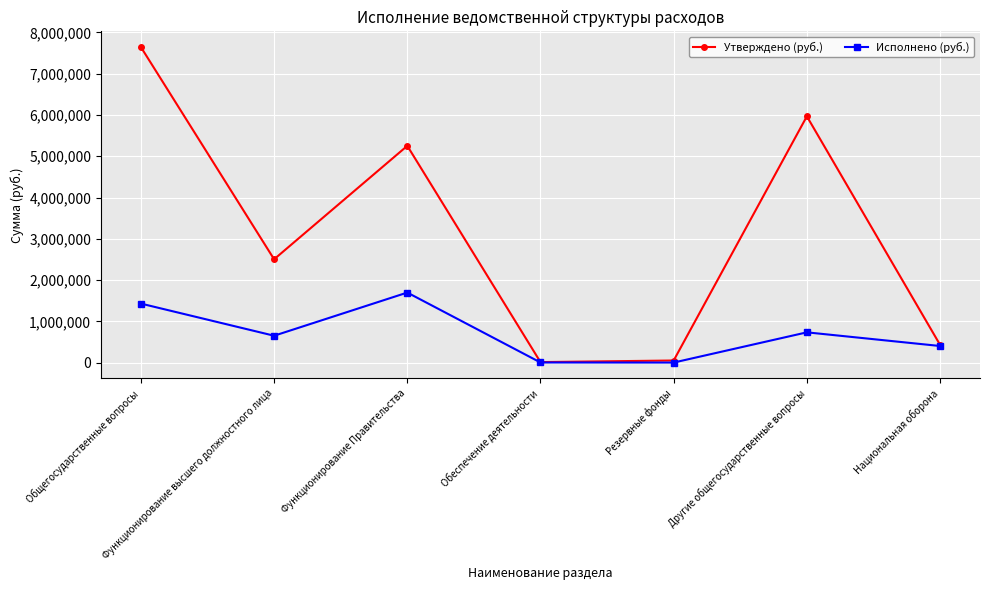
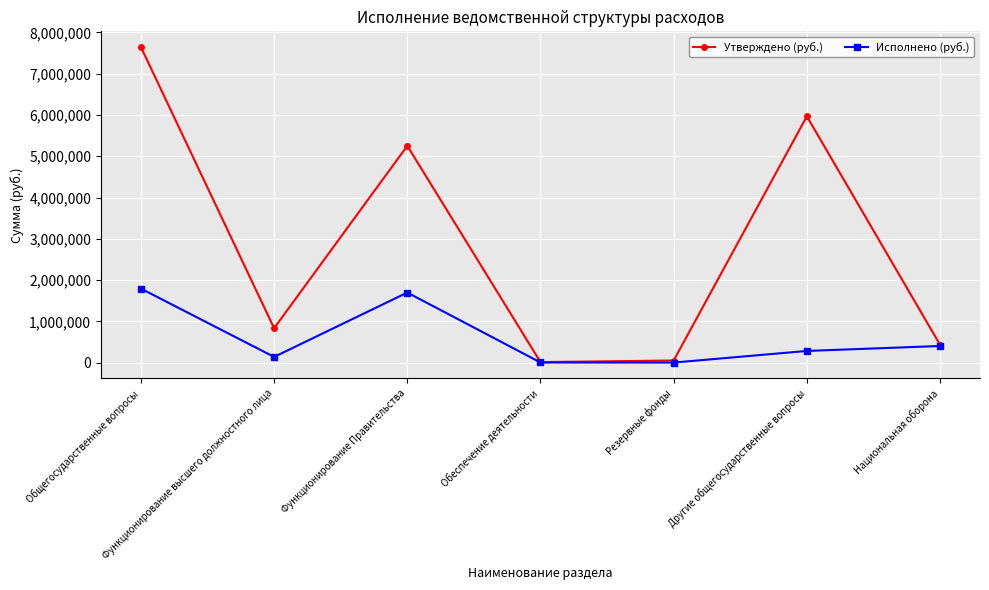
  {
    "Утверждено (руб.)": {
      "Общегосударственные вопросы": "7,600,000",
-     "Функционирование высшего должностного лица": "2,500,000",
+     "Функционирование высшего должностного лица": "800,000",
      "Функционирование Правительства": "5,300,000",
      "Другие общегосударственные вопросы": "6,000,000"
    },
    "Исполнено (руб.)": {
-     "Общегосударственные вопросы": "1,400,000",
-     "Функционирование высшего должностного лица": "700,000",
+     "Общегосударственные вопросы": "1,800,000",
+     "Функционирование высшего должностного лица": "100,000",
      "Функционирование Правительства": "1,700,000",
-     "Другие общегосударственные вопросы": "700,000"
+     "Другие общегосударственные вопросы": "300,000"
    }
  }
